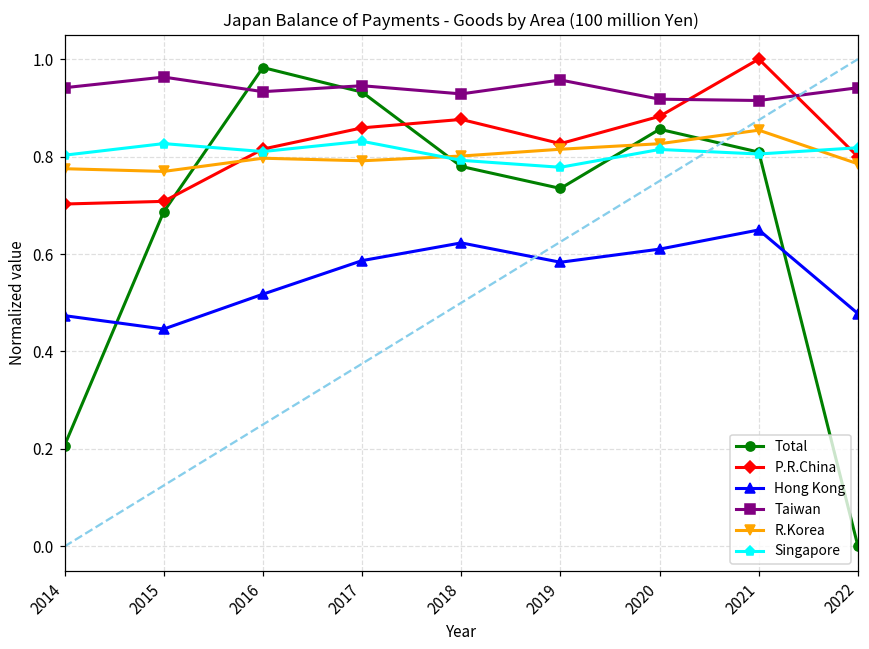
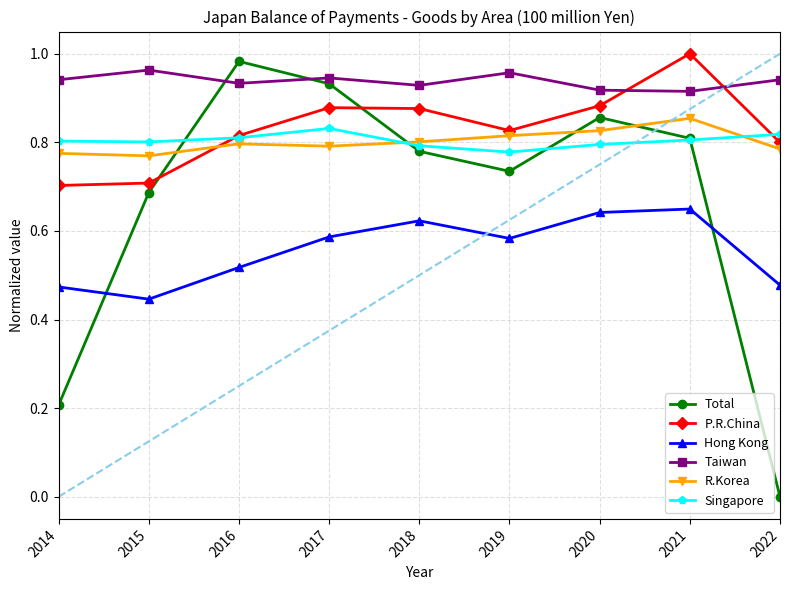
  {
    "Total": {
      "2014": 0.21,
      "2015": 0.69,
      "2016": 0.98,
      "2017": 0.93,
      "2018": 0.78,
      "2019": 0.73,
      "2020": 0.86,
      "2022": 0.00
    },
    "P.R.China": {
      "2014": 0.70,
      "2015": 0.71,
-     "2017": 0.86,
+     "2017": 0.88,
      "2018": 0.88,
      "2019": 0.83,
      "2020": 0.88,
      "2021": 1.00,
      "2022": 0.80
    },
    "Hong Kong": {
      "2014": 0.47,
      "2015": 0.45,
      "2016": 0.52,
      "2017": 0.59,
      "2018": 0.62,
      "2019": 0.58,
-     "2020": 0.61,
+     "2020": 0.64,
      "2021": 0.65,
      "2022": 0.48
    },
    "Taiwan": {
      "2014": 0.94,
      "2015": 0.96,
      "2016": 0.93,
      "2017": 0.95,
      "2018": 0.93,
      "2019": 0.96,
      "2020": 0.92,
      "2021": 0.91,
      "2022": 0.94
    },
    "R.Korea": {
      "2014": 0.78,
      "2015": 0.77,
      "2016": 0.80,
      "2017": 0.79,
      "2018": 0.80,
      "2019": 0.81,
      "2020": 0.83,
      "2021": 0.85,
      "2022": 0.79
    },
    "Singapore": {
      "2014": 0.80,
-     "2015": 0.83,
+     "2015": 0.80,
      "2017": 0.83,
      "2018": 0.79,
      "2019": 0.78,
-     "2020": 0.81,
+     "2020": 0.80,
      "2022": 0.82
    }
  }
